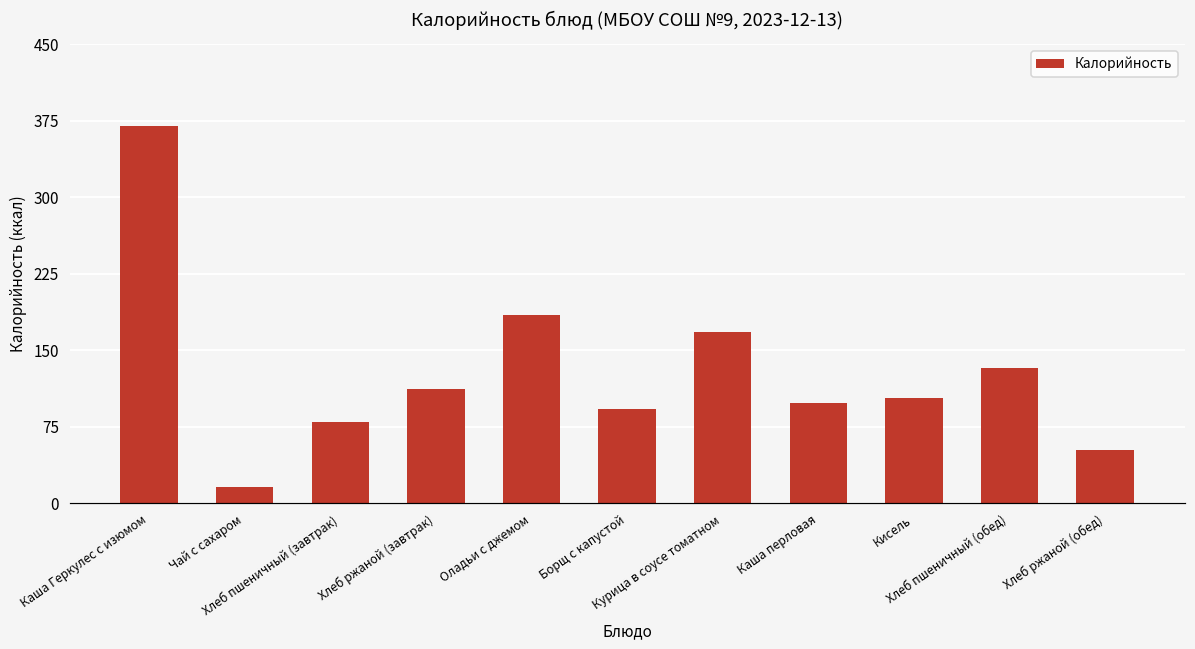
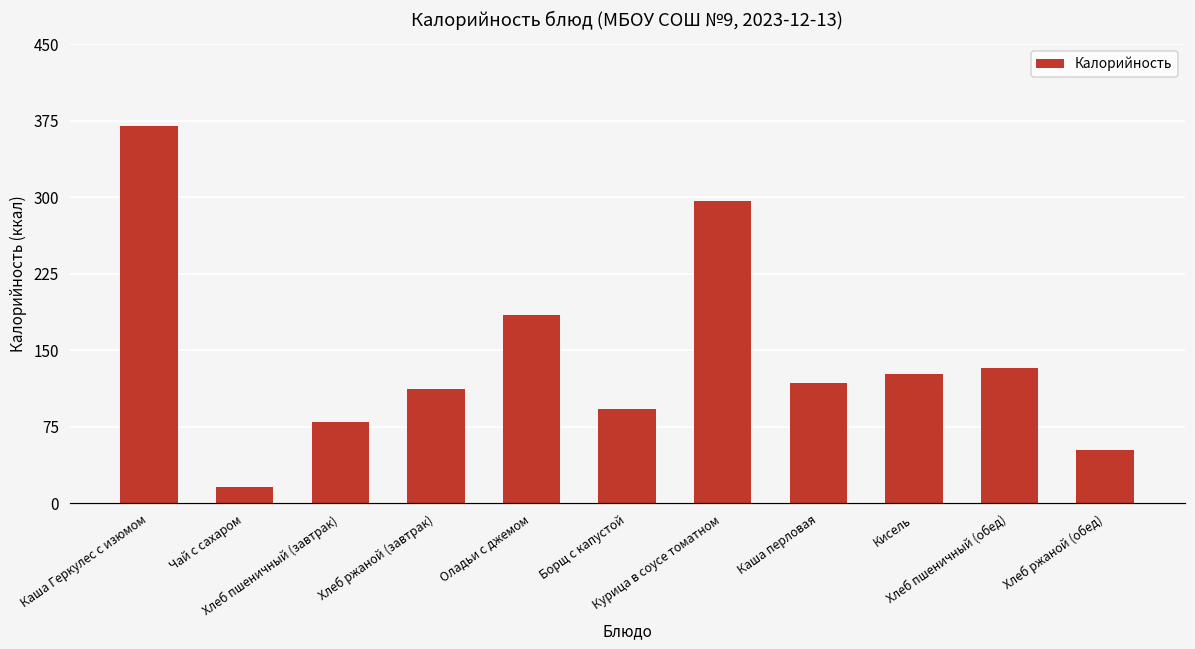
  {
    "Каша Геркулес с изюмом": 370,
    "Чай с сахаром": 20,
    "Хлеб пшеничный (завтрак)": 80,
    "Хлеб ржаной (завтрак)": 110,
    "Оладьи с джемом": 190,
    "Борщ с капустой": 90,
-   "Курица в соусе томатном": 170,
-   "Каша перловая": 100,
-   "Кисель": 100,
+   "Курица в соусе томатном": 300,
+   "Каша перловая": 120,
+   "Кисель": 130,
    "Хлеб пшеничный (обед)": 130,
    "Хлеб ржаной (обед)": 50
  }
